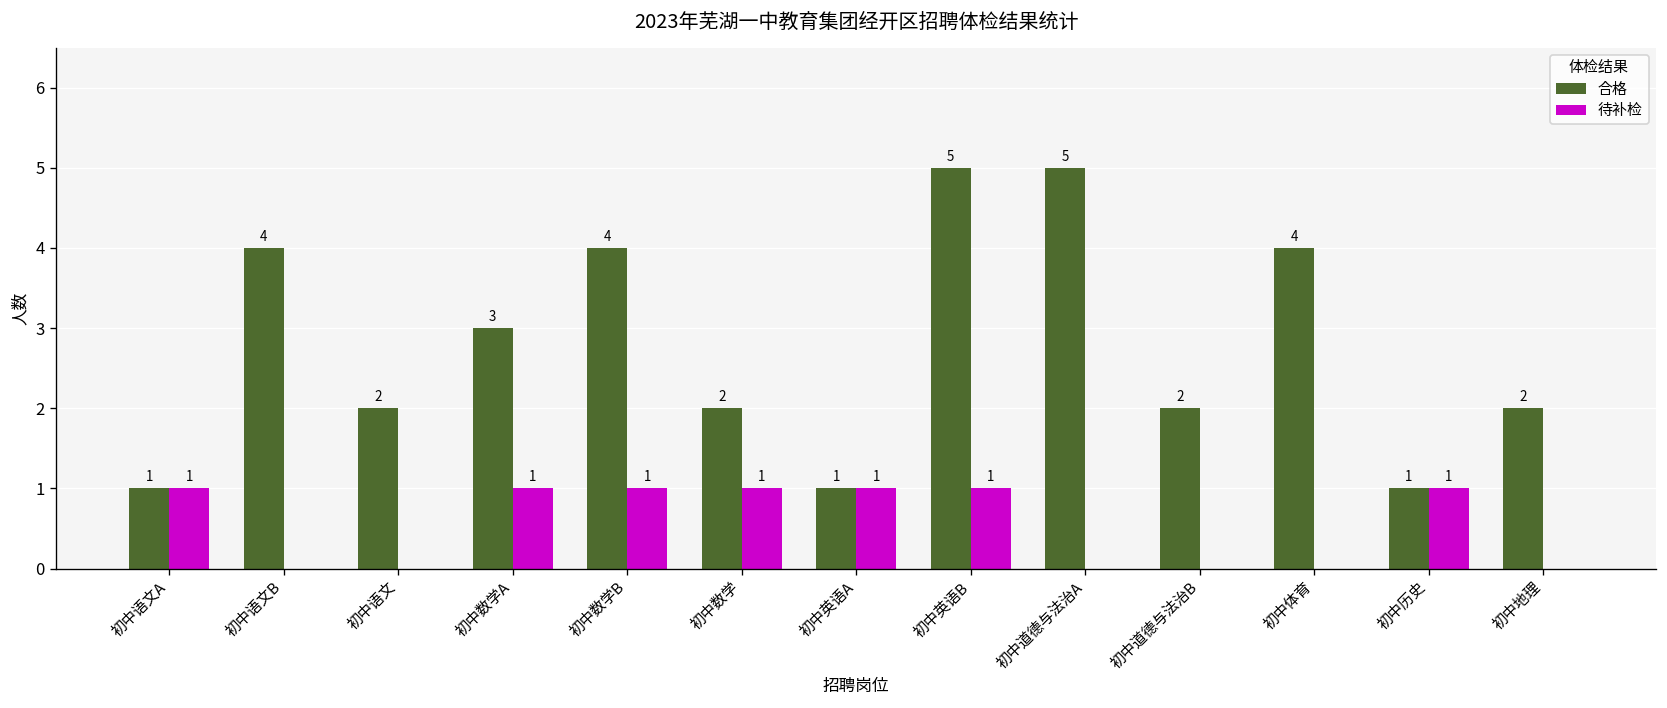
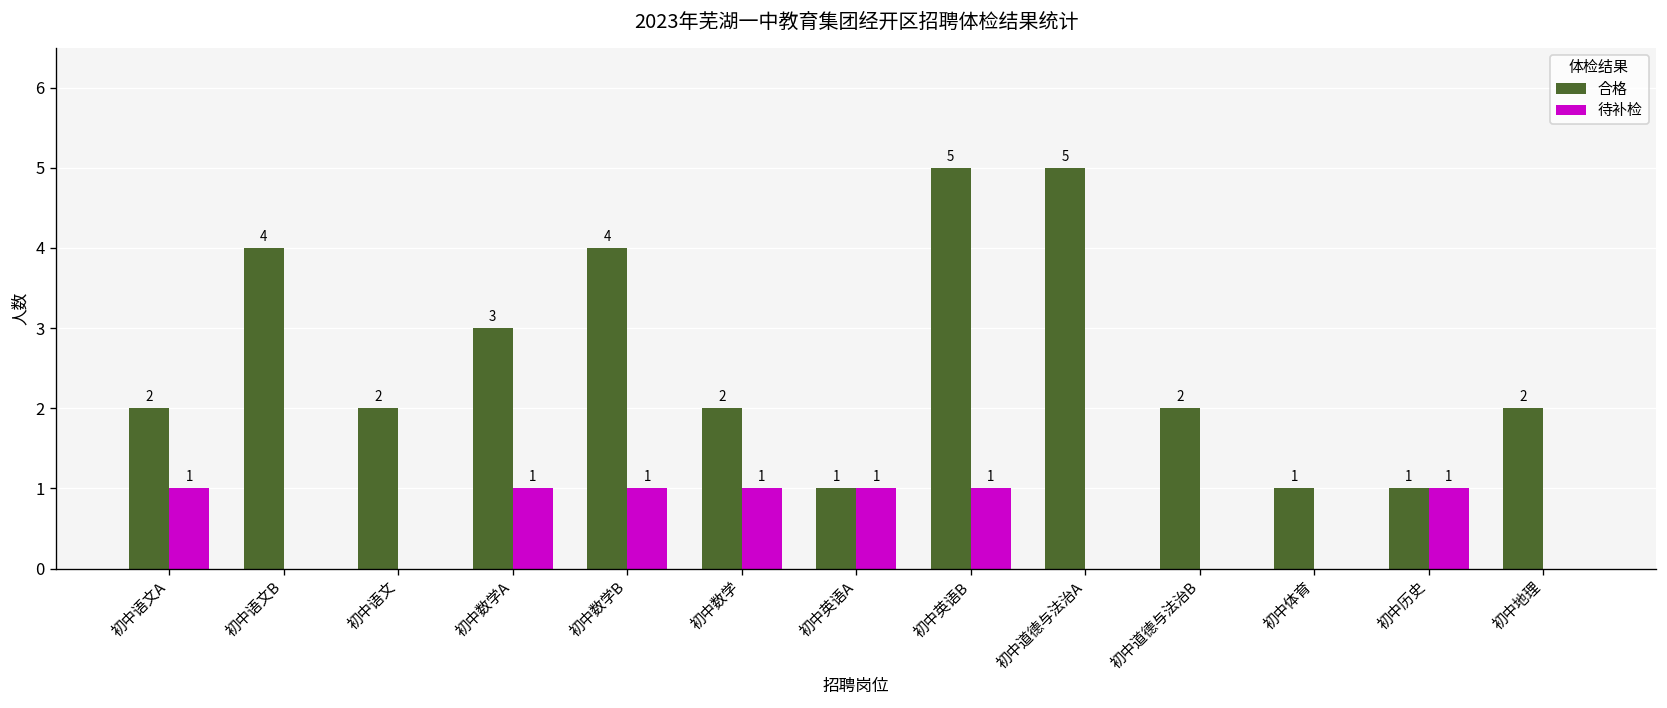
  {
    "合格": {
-     "初中语文A": 1,
+     "初中语文A": 2,
      "初中语文B": 4,
      "初中语文": 2,
      "初中数学A": 3,
      "初中数学B": 4,
      "初中数学": 2,
      "初中英语A": 1,
      "初中英语B": 5,
      "初中道德与法治A": 5,
      "初中道德与法治B": 2,
-     "初中体育": 4,
+     "初中体育": 1,
      "初中历史": 1,
      "初中地理": 2
    },
    "待补检": {
      "初中语文A": 1,
      "初中数学A": 1,
      "初中数学B": 1,
      "初中数学": 1,
      "初中英语A": 1,
      "初中英语B": 1,
      "初中历史": 1
    }
  }
